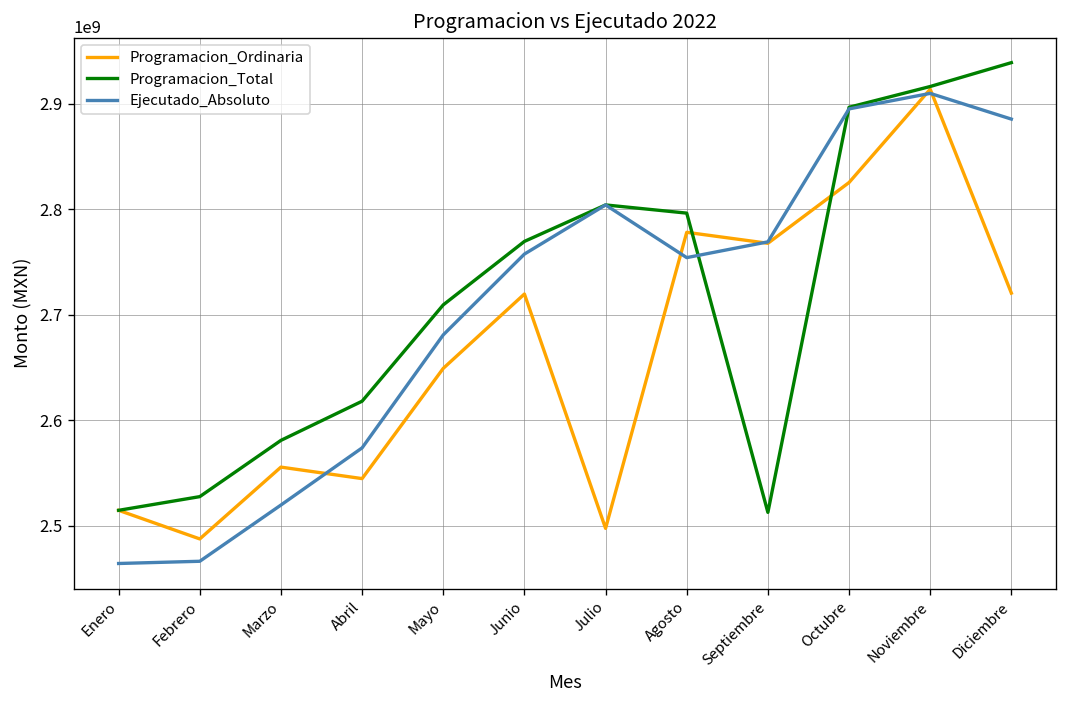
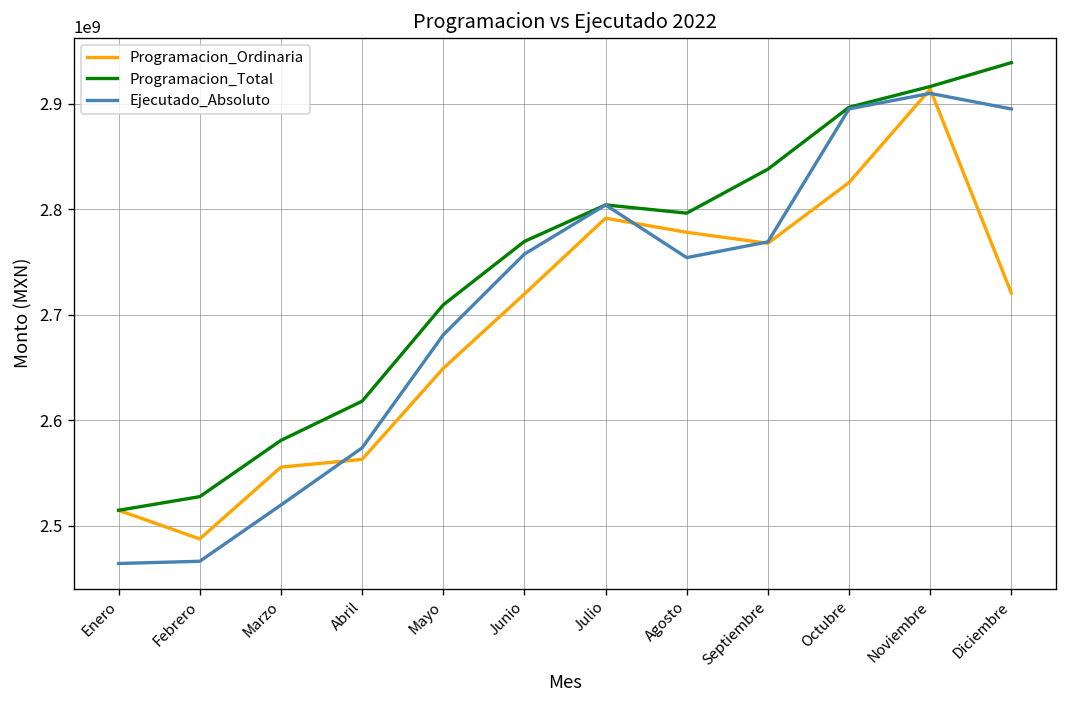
  {
    "Programacion_Ordinaria": {
      "Febrero": 2490000000,
      "Marzo": 2560000000,
-     "Abril": 2540000000,
+     "Abril": 2560000000,
      "Mayo": 2650000000,
      "Junio": 2720000000,
-     "Julio": 2500000000,
+     "Julio": 2790000000,
      "Agosto": 2780000000,
      "Octubre": 2830000000,
      "Diciembre": 2720000000
    },
    "Programacion_Total": {
      "Febrero": 2530000000,
      "Marzo": 2580000000,
      "Abril": 2620000000,
      "Mayo": 2710000000,
      "Junio": 2770000000,
      "Agosto": 2800000000,
-     "Septiembre": 2510000000,
+     "Septiembre": 2840000000,
      "Diciembre": 2940000000
    },
    "Ejecutado_Absoluto": {
      "Enero": 2460000000,
      "Febrero": 2470000000,
      "Marzo": 2520000000,
      "Abril": 2570000000,
      "Mayo": 2680000000,
      "Junio": 2760000000,
      "Agosto": 2750000000,
      "Noviembre": 2910000000,
-     "Diciembre": 2890000000
+     "Diciembre": 2900000000
    }
  }
